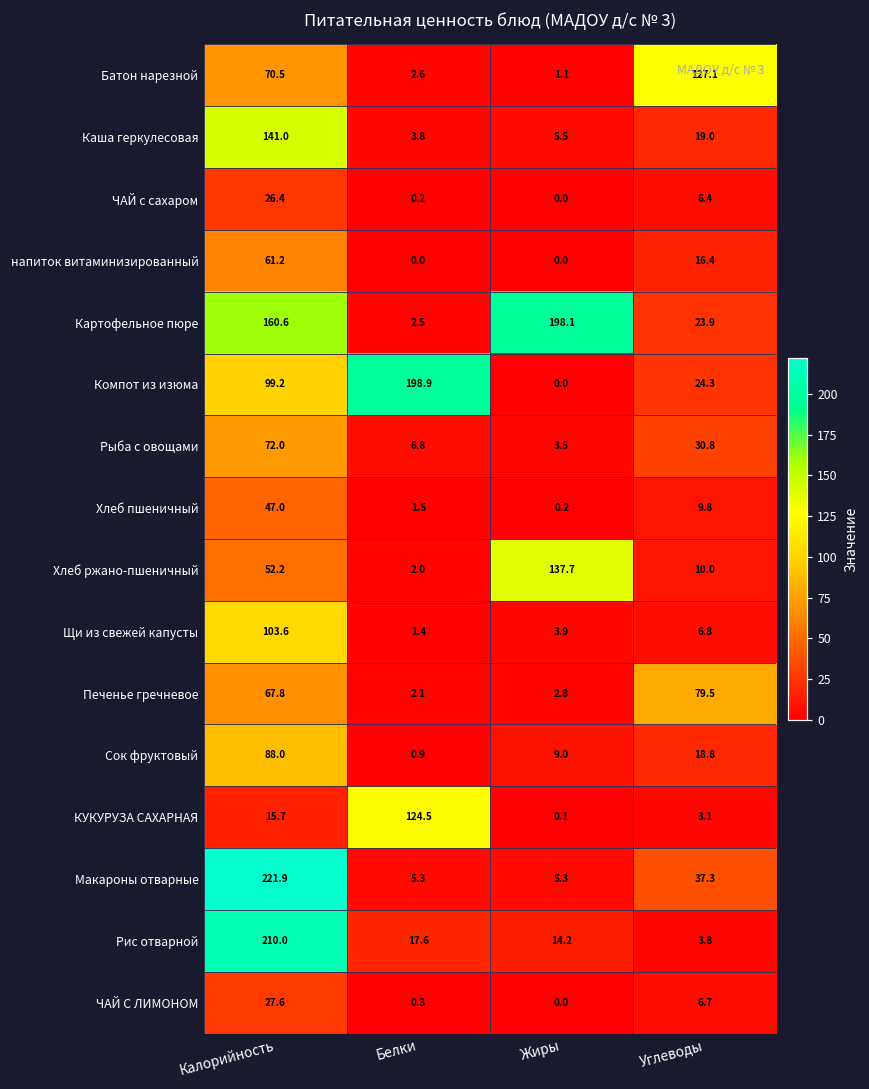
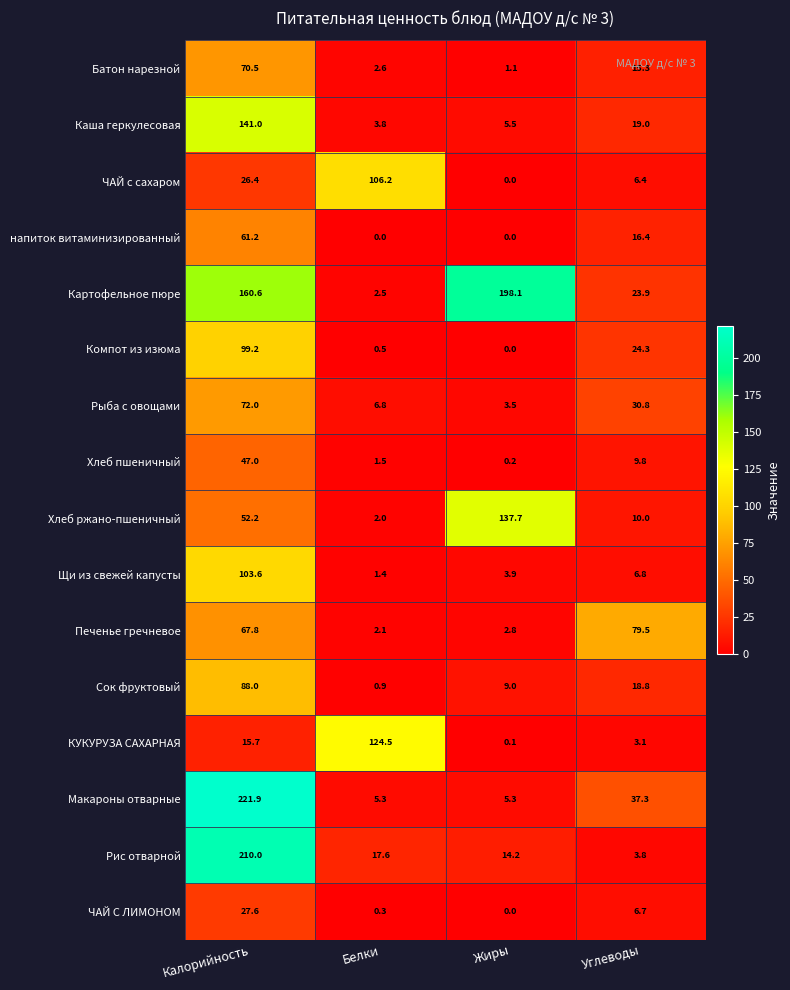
  {
    "Батон нарезной": {
      "Калорийность": 70.5,
      "Белки": 2.6,
      "Жиры": 1.1,
-     "Углеводы": 127.1
+     "Углеводы": 15.3
    },
    "Каша геркулесовая": {
      "Калорийность": 141.0,
      "Белки": 3.8,
      "Жиры": 5.5,
      "Углеводы": 19.0
    },
    "ЧАЙ с сахаром": {
      "Калорийность": 26.4,
-     "Белки": 0.2,
+     "Белки": 106.2,
      "Жиры": 0.0,
      "Углеводы": 6.4
    },
    "напиток витаминизированный": {
      "Калорийность": 61.2,
      "Белки": 0.0,
      "Жиры": 0.0,
      "Углеводы": 16.4
    },
    "Картофельное пюре": {
      "Калорийность": 160.6,
      "Белки": 2.5,
      "Жиры": 198.1,
      "Углеводы": 23.9
    },
    "Компот из изюма": {
      "Калорийность": 99.2,
-     "Белки": 198.9,
+     "Белки": 0.5,
      "Жиры": 0.0,
      "Углеводы": 24.3
    },
    "Рыба с овощами": {
      "Калорийность": 72.0,
      "Белки": 6.8,
      "Жиры": 3.5,
      "Углеводы": 30.8
    },
    "Хлеб пшеничный": {
      "Калорийность": 47.0,
      "Белки": 1.5,
      "Жиры": 0.2,
      "Углеводы": 9.8
    },
    "Хлеб ржано-пшеничный": {
      "Калорийность": 52.2,
      "Белки": 2.0,
      "Жиры": 137.7,
      "Углеводы": 10.0
    },
    "Щи из свежей капусты": {
      "Калорийность": 103.6,
      "Белки": 1.4,
      "Жиры": 3.9,
      "Углеводы": 6.8
    },
    "Печенье гречневое": {
      "Калорийность": 67.8,
      "Белки": 2.1,
      "Жиры": 2.8,
      "Углеводы": 79.5
    },
    "Сок фруктовый": {
      "Калорийность": 88.0,
      "Белки": 0.9,
      "Жиры": 9.0,
      "Углеводы": 18.8
    },
    "КУКУРУЗА САХАРНАЯ": {
      "Калорийность": 15.7,
      "Белки": 124.5,
      "Жиры": 0.1,
      "Углеводы": 3.1
    },
    "Макароны отварные": {
      "Калорийность": 221.9,
      "Белки": 5.3,
      "Жиры": 5.3,
      "Углеводы": 37.3
    },
    "Рис отварной": {
      "Калорийность": 210.0,
      "Белки": 17.6,
      "Жиры": 14.2,
      "Углеводы": 3.8
    },
    "ЧАЙ С ЛИМОНОМ": {
      "Калорийность": 27.6,
      "Белки": 0.3,
      "Жиры": 0.0,
      "Углеводы": 6.7
    }
  }
